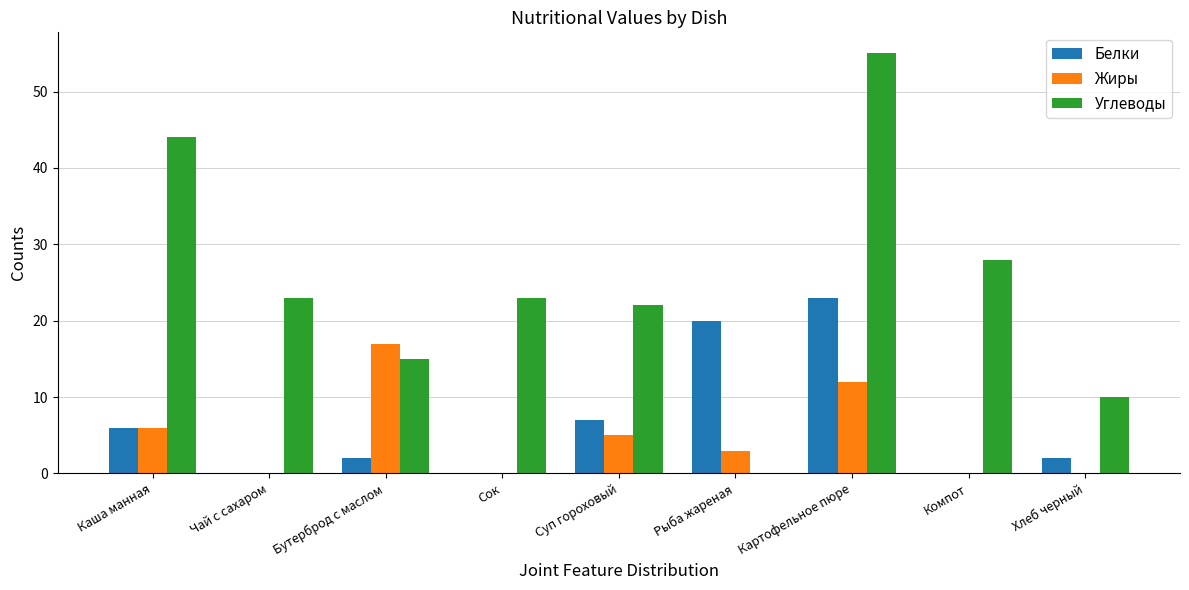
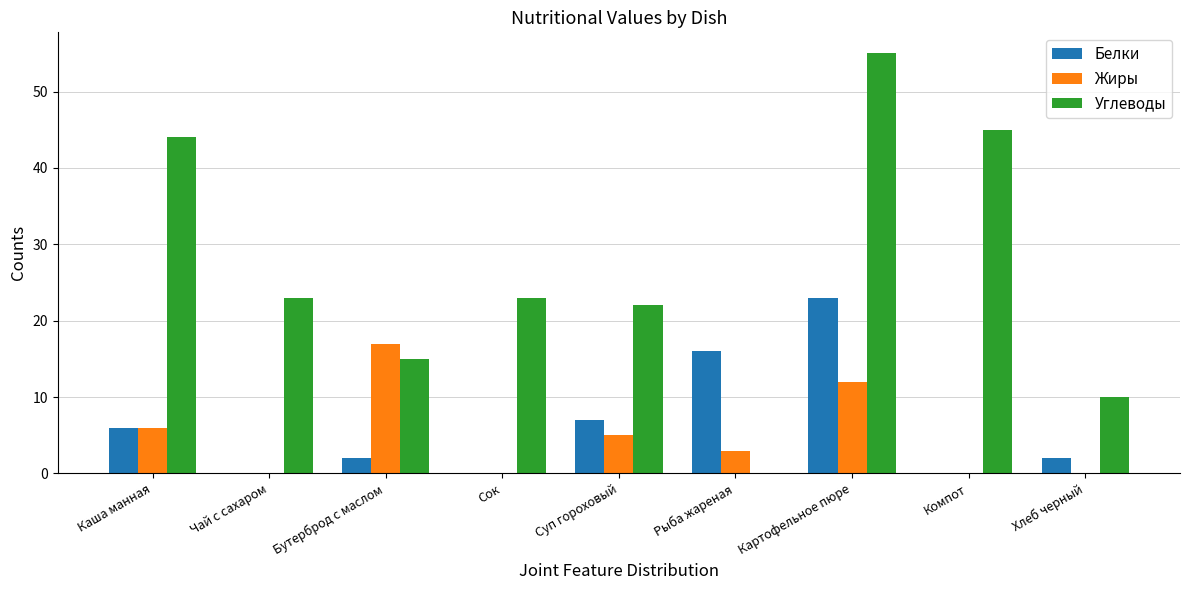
  {
    "Белки": {
      "Каша манная": 6,
      "Чай с сахаром": 0,
      "Бутерброд с маслом": 2,
      "Сок": 0,
      "Суп гороховый": 7,
-     "Рыба жареная": 20,
+     "Рыба жареная": 16,
      "Картофельное пюре": 23,
      "Компот": 0,
      "Хлеб черный": 2
    },
    "Жиры": {
      "Каша манная": 6,
      "Чай с сахаром": 0,
      "Бутерброд с маслом": 17,
      "Сок": 0,
      "Суп гороховый": 5,
      "Рыба жареная": 3,
      "Картофельное пюре": 12,
      "Компот": 0,
      "Хлеб черный": 0
    },
    "Углеводы": {
      "Каша манная": 44,
      "Чай с сахаром": 23,
      "Бутерброд с маслом": 15,
      "Сок": 23,
      "Суп гороховый": 22,
      "Рыба жареная": 0,
      "Картофельное пюре": 55,
-     "Компот": 28,
+     "Компот": 45,
      "Хлеб черный": 10
    }
  }
